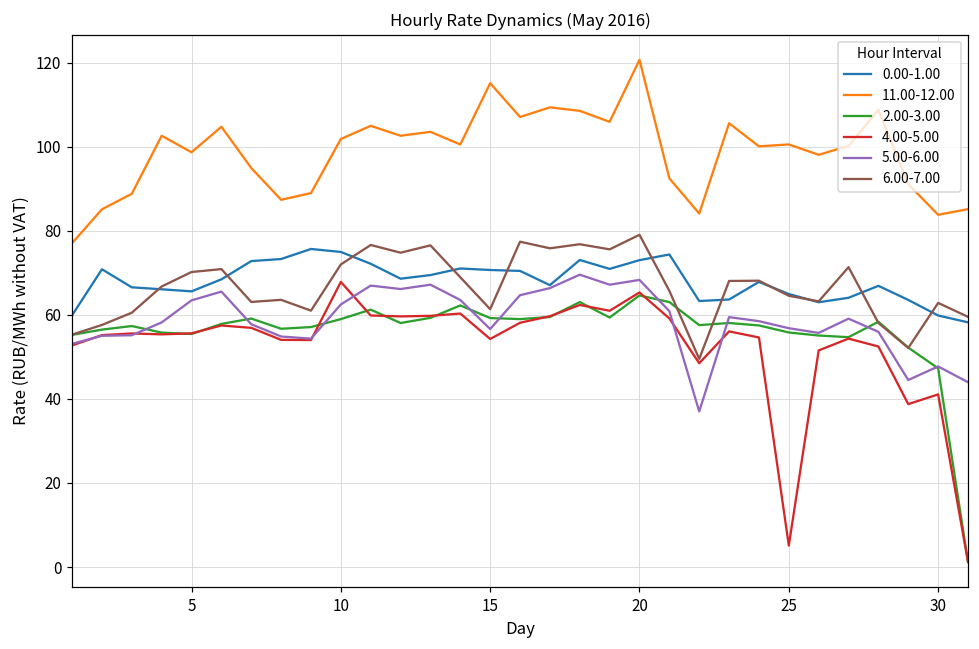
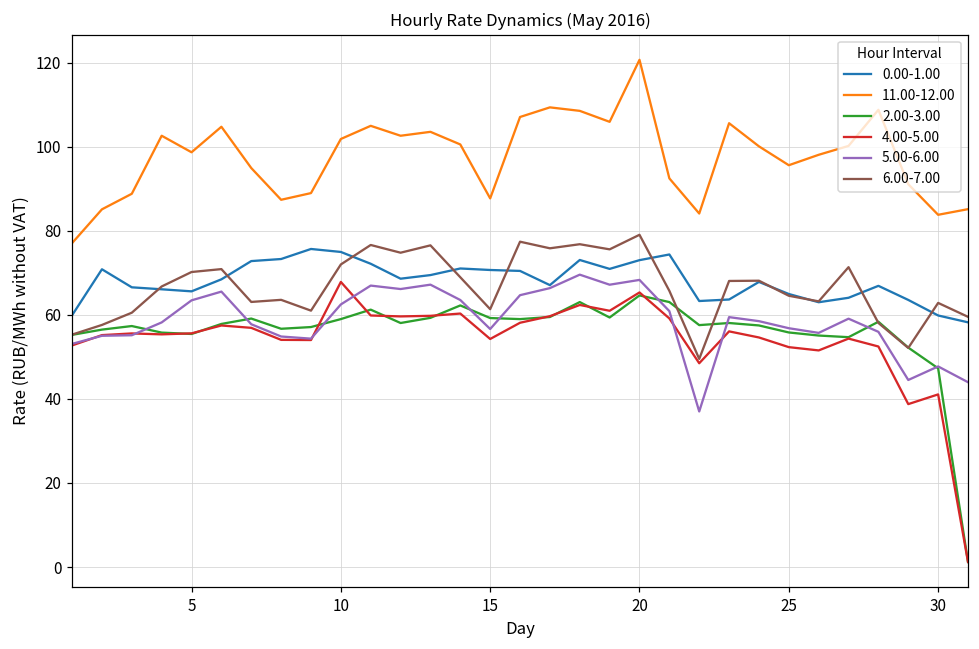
  {
    "0.00-1.00": {
      "5": 66,
      "10": 75,
      "15": 71,
      "20": 73,
      "30": 60
    },
    "11.00-12.00": {
      "5": 99,
      "10": 102,
-     "15": 115,
+     "15": 88,
      "20": 121,
-     "25": 101,
+     "25": 96,
      "30": 84
    },
    "2.00-3.00": {
      "10": 59,
      "15": 59,
      "20": 65,
      "25": 56
    },
    "4.00-5.00": {
      "10": 68,
      "15": 54,
      "20": 65,
-     "25": 5,
+     "25": 52,
      "30": 41
    },
    "5.00-6.00": {
      "5": 63,
      "10": 62,
      "15": 57,
      "20": 68,
      "25": 57
    },
    "6.00-7.00": {
      "5": 70,
      "10": 72,
      "15": 61,
      "20": 79,
      "30": 63
    }
  }
